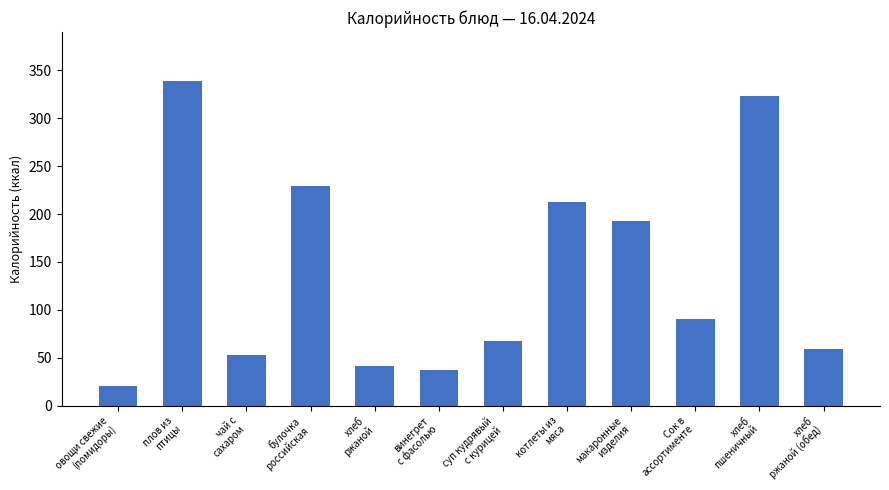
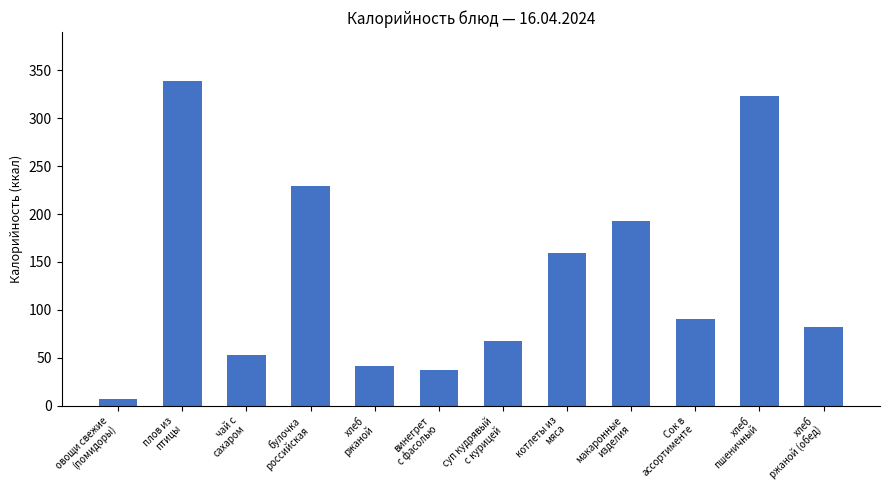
  {
-   "овощи свежие (помидоры)": 20,
+   "овощи свежие (помидоры)": 10,
    "плов из птицы": 340,
    "чай с сахаром": 50,
    "булочка российская": 230,
    "хлеб ржаной": 40,
    "винегрет с фасолью": 40,
    "суп кудрявый с курицей": 70,
-   "котлеты из мяса": 210,
+   "котлеты из мяса": 160,
    "макаронные изделия": 190,
    "Сок в ассортименте": 90,
    "хлеб пшеничный": 320,
-   "хлеб ржаной (обед)": 60
+   "хлеб ржаной (обед)": 80
  }
